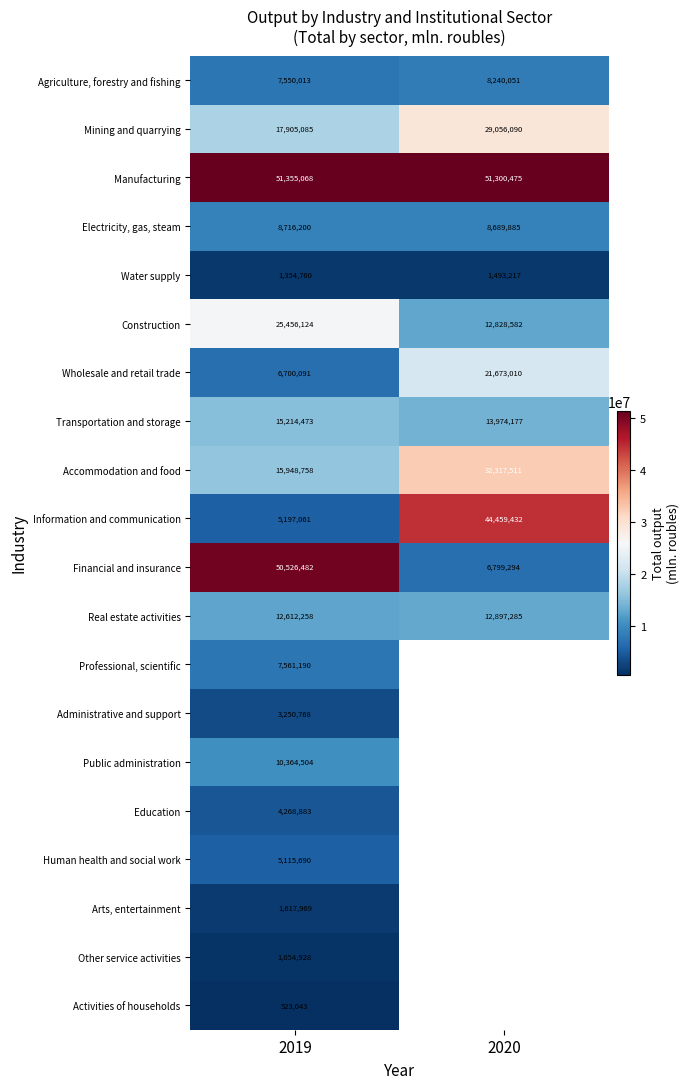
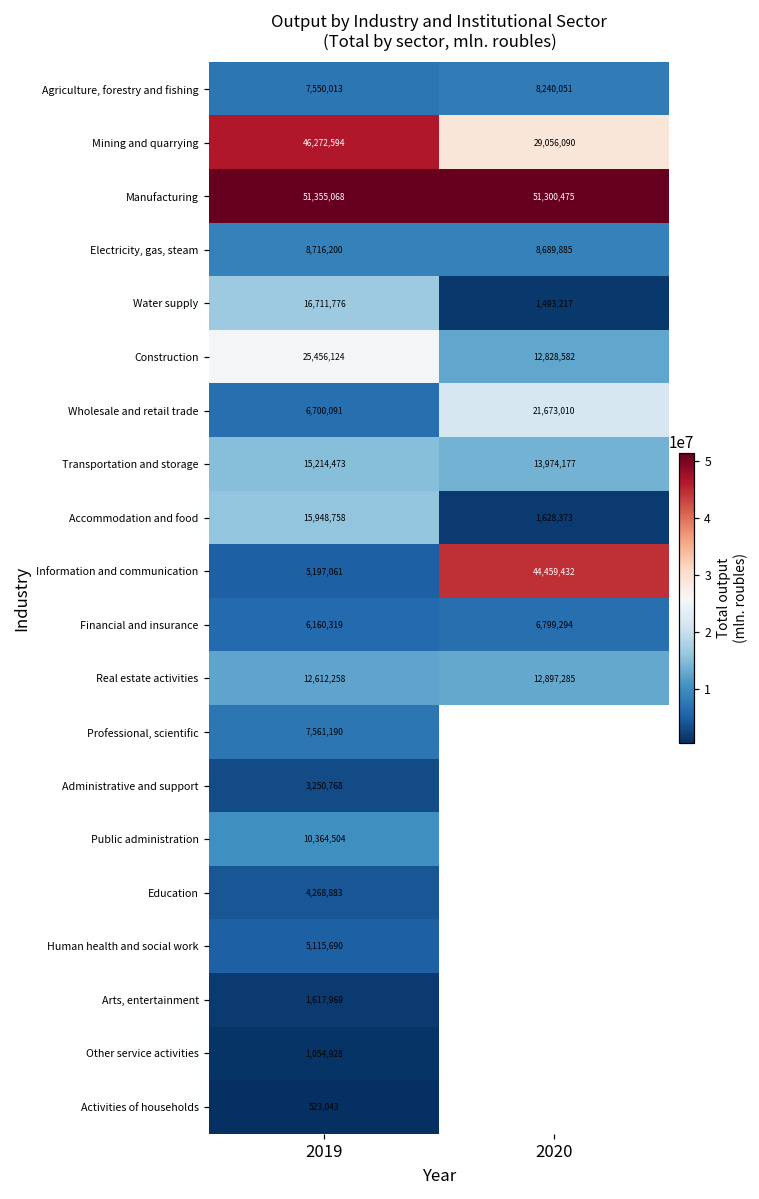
  {
    "Agriculture, forestry and fishing": {
      "2019": "7,550,013",
      "2020": "8,240,051"
    },
    "Mining and quarrying": {
-     "2019": "17,905,085",
+     "2019": "46,272,594",
      "2020": "29,056,090"
    },
    "Manufacturing": {
      "2019": "51,355,068",
      "2020": "51,300,475"
    },
    "Electricity, gas, steam": {
      "2019": "8,716,200",
      "2020": "8,689,885"
    },
    "Water supply": {
-     "2019": "1,354,760",
+     "2019": "16,711,776",
      "2020": "1,493,217"
    },
    "Construction": {
      "2019": "25,456,124",
      "2020": "12,828,582"
    },
    "Wholesale and retail trade": {
      "2019": "6,700,091",
      "2020": "21,673,010"
    },
    "Transportation and storage": {
      "2019": "15,214,473",
      "2020": "13,974,177"
    },
    "Accommodation and food": {
      "2019": "15,948,758",
-     "2020": "32,317,511"
+     "2020": "1,628,373"
    },
    "Information and communication": {
      "2019": "5,197,061",
      "2020": "44,459,432"
    },
    "Financial and insurance": {
-     "2019": "50,526,482",
+     "2019": "6,160,319",
      "2020": "6,799,294"
    },
    "Real estate activities": {
      "2019": "12,612,258",
      "2020": "12,897,285"
    },
    "Professional, scientific": {
      "2019": "7,561,190"
    },
    "Administrative and support": {
      "2019": "3,250,768"
    },
    "Public administration": {
      "2019": "10,364,504"
    },
    "Education": {
      "2019": "4,268,883"
    },
    "Human health and social work": {
      "2019": "5,115,690"
    },
    "Arts, entertainment": {
      "2019": "1,617,969"
    },
    "Other service activities": {
      "2019": "1,054,928"
    },
    "Activities of households": {
      "2019": "523,043"
    }
  }
